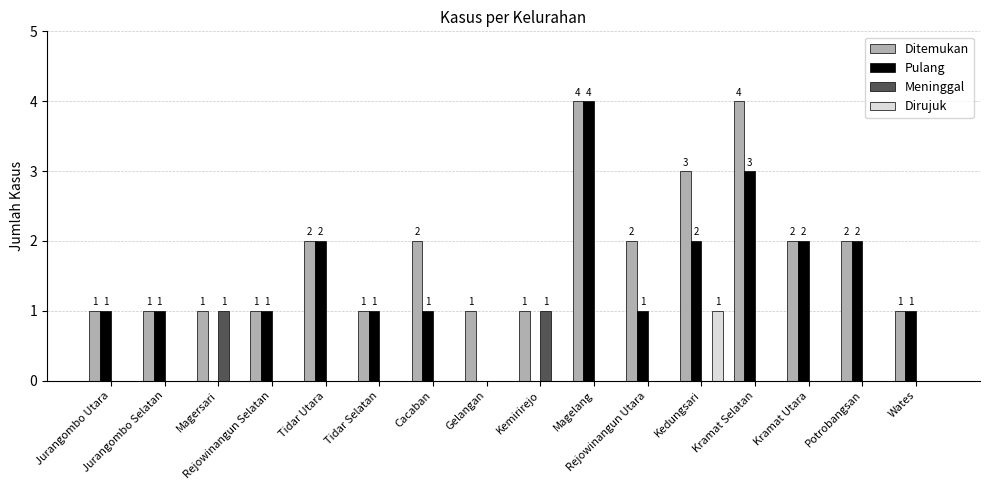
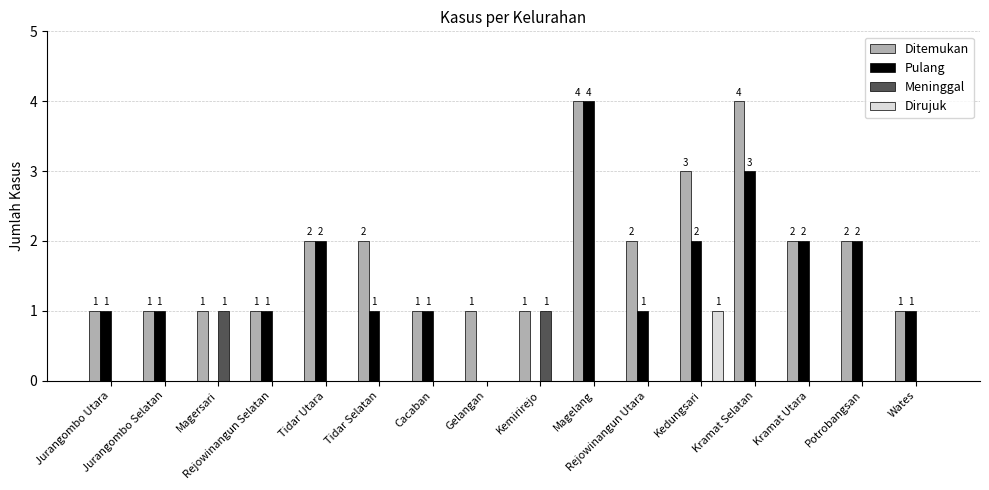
  {
    "Ditemukan": {
      "Jurangombo Utara": 1,
      "Jurangombo Selatan": 1,
      "Magersari": 1,
      "Rejowinangun Selatan": 1,
      "Tidar Utara": 2,
-     "Tidar Selatan": 1,
-     "Cacaban": 2,
+     "Tidar Selatan": 2,
+     "Cacaban": 1,
      "Gelangan": 1,
      "Kemirirejo": 1,
      "Magelang": 4,
      "Rejowinangun Utara": 2,
      "Kedungsari": 3,
      "Kramat Selatan": 4,
      "Kramat Utara": 2,
      "Potrobangsan": 2,
      "Wates": 1
    },
    "Pulang": {
      "Jurangombo Utara": 1,
      "Jurangombo Selatan": 1,
      "Rejowinangun Selatan": 1,
      "Tidar Utara": 2,
      "Tidar Selatan": 1,
      "Cacaban": 1,
      "Magelang": 4,
      "Rejowinangun Utara": 1,
      "Kedungsari": 2,
      "Kramat Selatan": 3,
      "Kramat Utara": 2,
      "Potrobangsan": 2,
      "Wates": 1
    },
    "Meninggal": {
      "Magersari": 1,
      "Kemirirejo": 1
    },
    "Dirujuk": {
      "Kedungsari": 1
    }
  }
